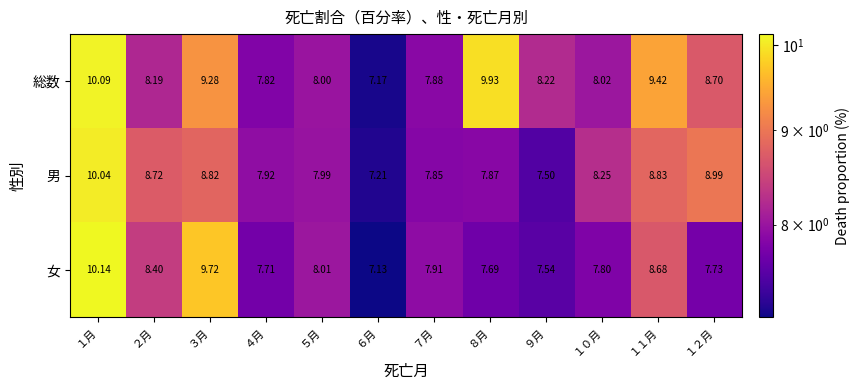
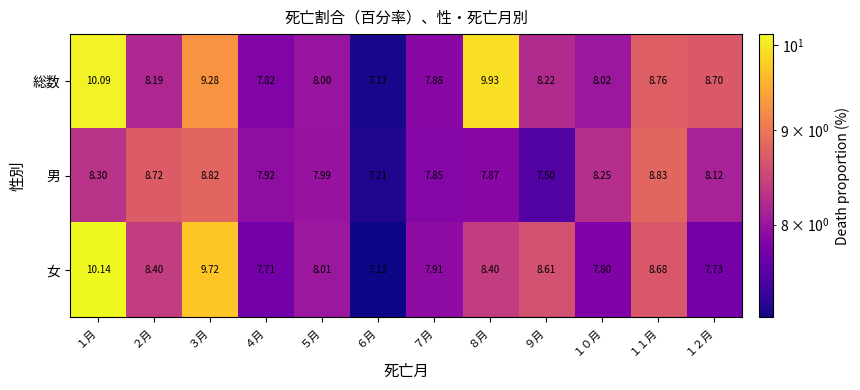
  {
    "総数": {
      "１月": 10.09,
      "２月": 8.19,
      "３月": 9.28,
      "４月": 7.82,
      "５月": 8.00,
      "６月": 7.17,
      "７月": 7.88,
      "８月": 9.93,
      "９月": 8.22,
      "１０月": 8.02,
-     "１１月": 9.42,
+     "１１月": 8.76,
      "１２月": 8.70
    },
    "男": {
-     "１月": 10.04,
+     "１月": 8.30,
      "２月": 8.72,
      "３月": 8.82,
      "４月": 7.92,
      "５月": 7.99,
      "６月": 7.21,
      "７月": 7.85,
      "８月": 7.87,
      "９月": 7.50,
      "１０月": 8.25,
      "１１月": 8.83,
-     "１２月": 8.99
+     "１２月": 8.12
    },
    "女": {
      "１月": 10.14,
      "２月": 8.40,
      "３月": 9.72,
      "４月": 7.71,
      "５月": 8.01,
      "６月": 7.13,
      "７月": 7.91,
-     "８月": 7.69,
-     "９月": 7.54,
+     "８月": 8.40,
+     "９月": 8.61,
      "１０月": 7.80,
      "１１月": 8.68,
      "１２月": 7.73
    }
  }
